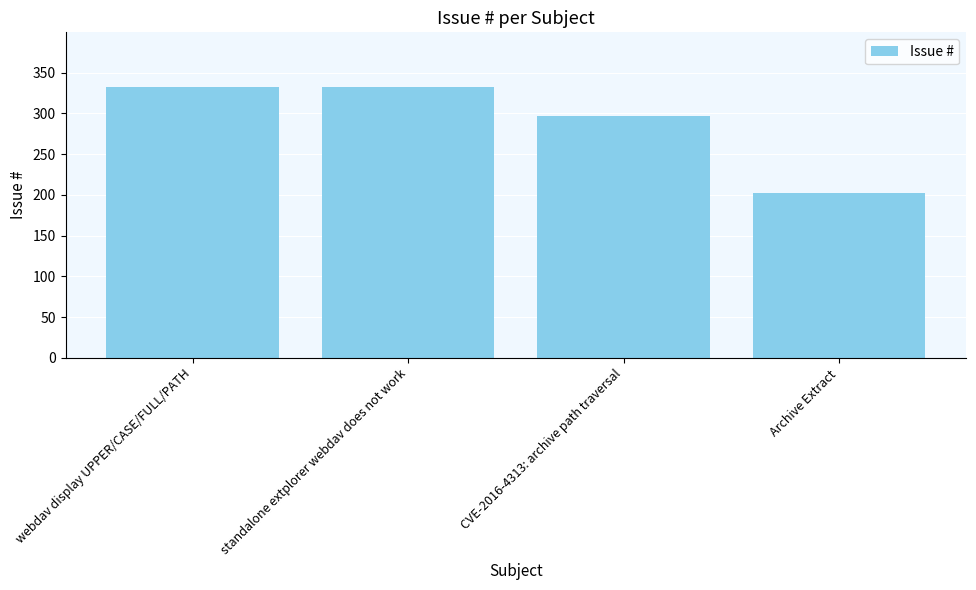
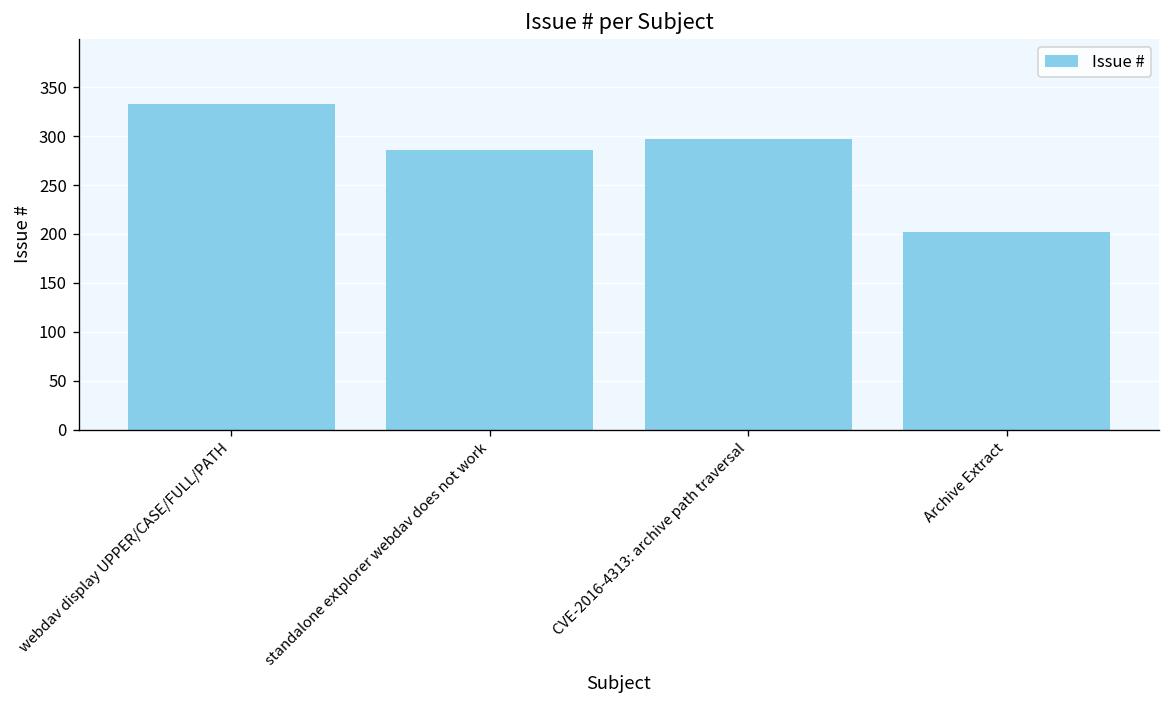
  {
    "webdav display UPPER/CASE/FULL/PATH": 330,
-   "standalone extplorer webdav does not work": 330,
+   "standalone extplorer webdav does not work": 290,
    "CVE-2016-4313: archive path traversal": 300,
    "Archive Extract": 200
  }
